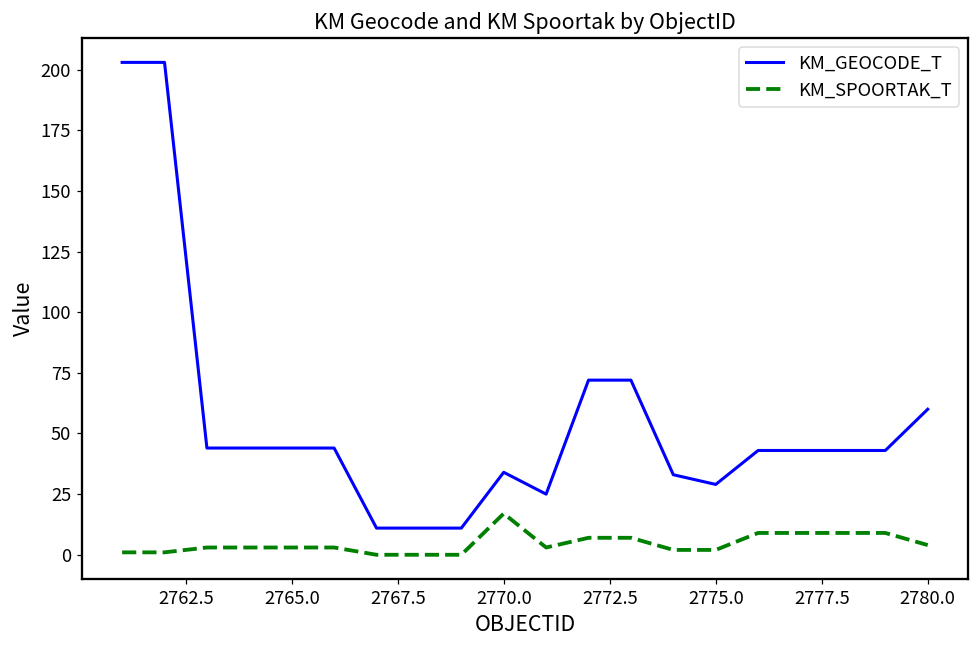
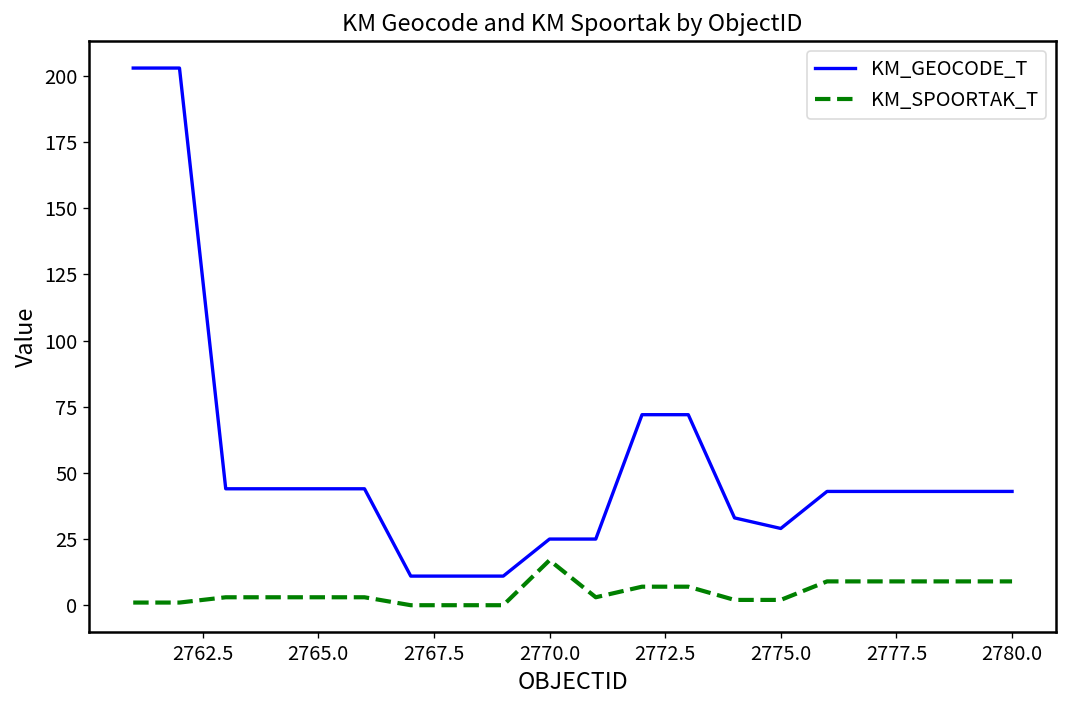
  {
    "KM_GEOCODE_T": {
      "2765.0": 44,
-     "2770.0": 34,
+     "2770.0": 25,
      "2775.0": 29,
-     "2780.0": 60
+     "2780.0": 43
    },
    "KM_SPOORTAK_T": {
      "2765.0": 3,
      "2770.0": 17,
      "2775.0": 2,
-     "2780.0": 4
+     "2780.0": 9
    }
  }
